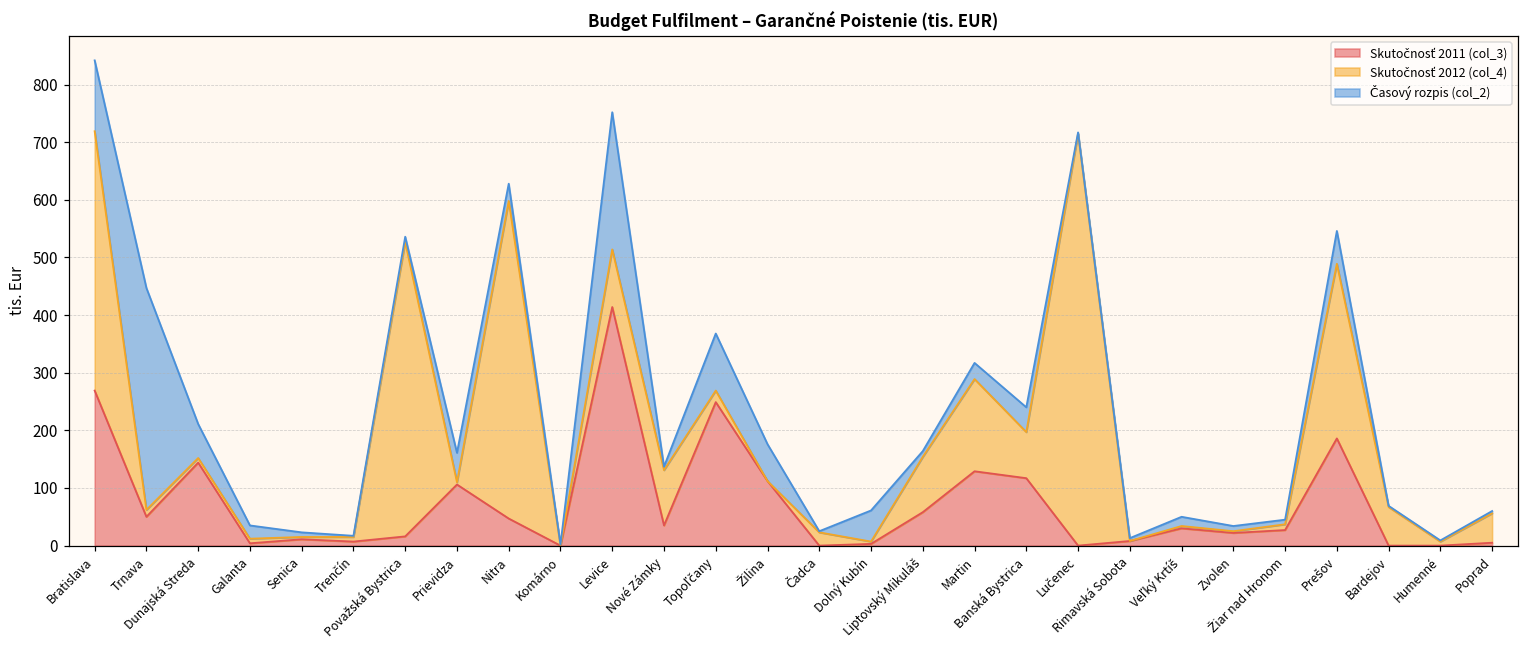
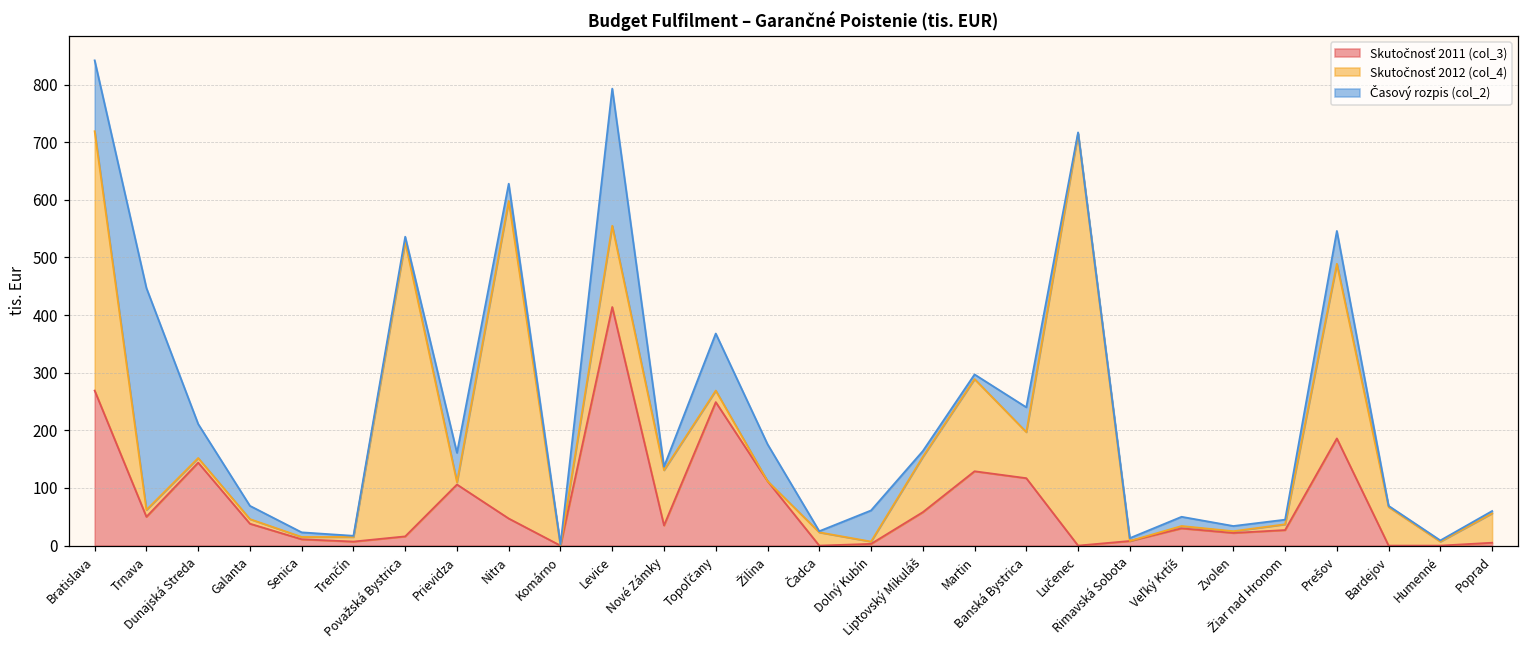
  {
    "Skutočnosť 2011 (col_3)": {
      "Bratislava": 270,
      "Trnava": 50,
      "Dunajská Streda": 140,
-     "Galanta": 0,
+     "Galanta": 40,
      "Trenčín": 10,
      "Považská Bystrica": 20,
      "Nitra": 50,
      "Levice": 410,
      "Nové Zámky": 40,
      "Topoľčany": 250,
      "Čadca": 0,
      "Liptovský Mikuláš": 60,
      "Martin": 130,
      "Banská Bystrica": 120,
      "Lučenec": 0,
      "Žiar nad Hronom": 30,
      "Prešov": 190,
      "Bardejov": 0,
      "Humenné": 0,
      "Poprad": 10
    },
    "Skutočnosť 2012 (col_4)": {
      "Bratislava": 450,
      "Trnava": 10,
      "Dunajská Streda": 10,
      "Galanta": 10,
      "Považská Bystrica": 510,
      "Nitra": 550,
-     "Levice": 100,
+     "Levice": 140,
      "Nové Zámky": 100,
      "Topoľčany": 20,
      "Liptovský Mikuláš": 100,
      "Martin": 160,
      "Banská Bystrica": 80,
      "Žiar nad Hronom": 10,
      "Prešov": 300
    },
    "Časový rozpis (col_2)": {
      "Bratislava": 120,
      "Trnava": 390,
      "Dunajská Streda": 60,
      "Galanta": 20,
      "Senica": 10,
      "Považská Bystrica": 10,
      "Prievidza": 50,
      "Nitra": 30,
      "Levice": 240,
      "Nové Zámky": 10,
      "Topoľčany": 100,
      "Žilina": 60,
      "Dolný Kubín": 50,
      "Liptovský Mikuláš": 10,
-     "Martin": 30,
+     "Martin": 10,
      "Banská Bystrica": 40,
      "Rimavská Sobota": 10,
      "Veľký Krtíš": 20,
      "Zvolen": 10,
      "Žiar nad Hronom": 10,
      "Prešov": 60
    }
  }
